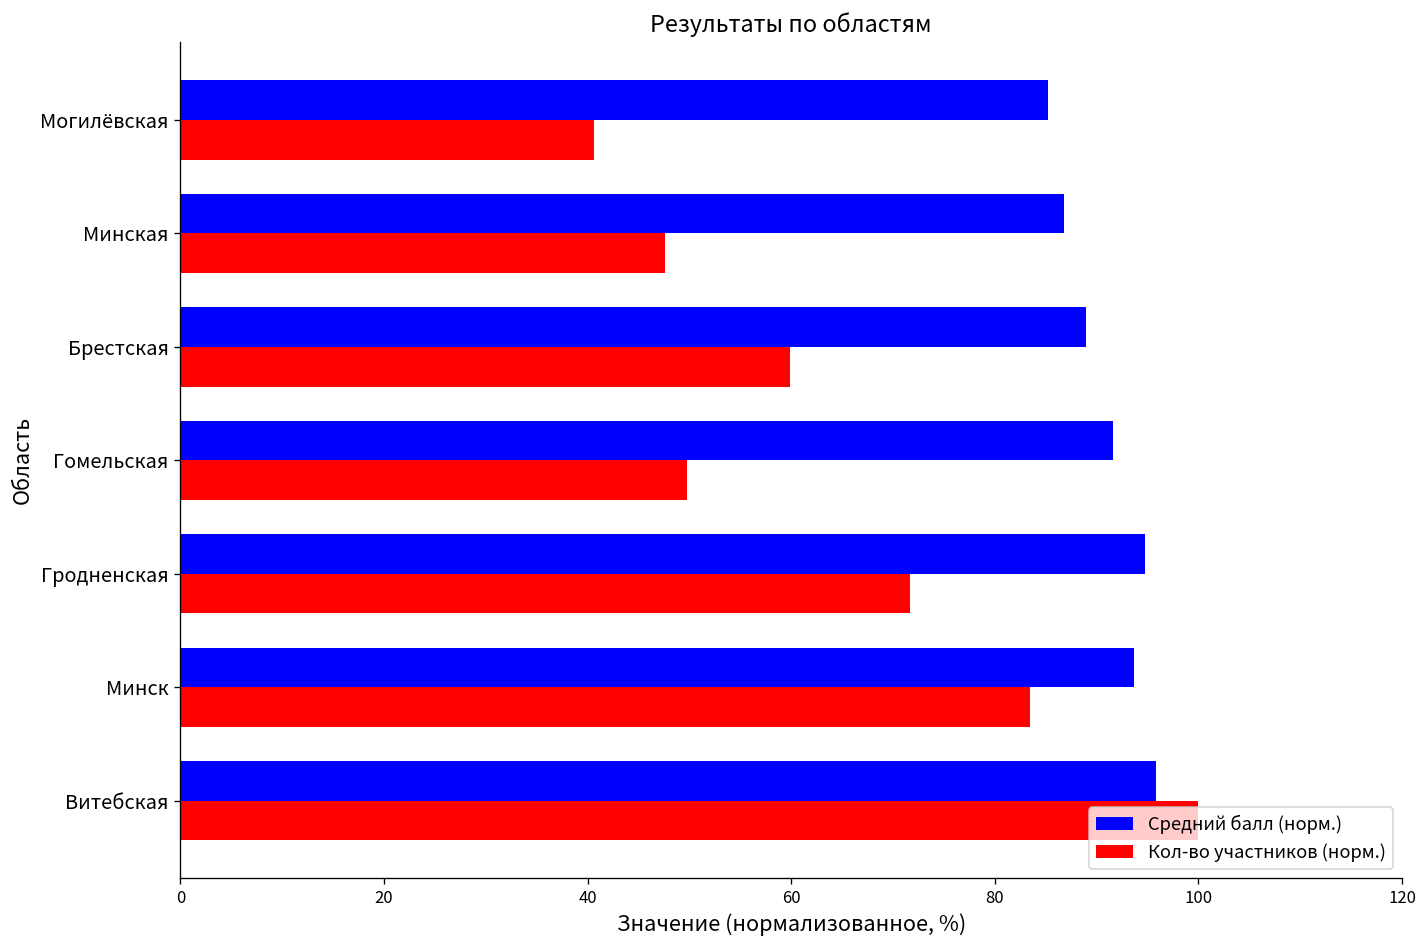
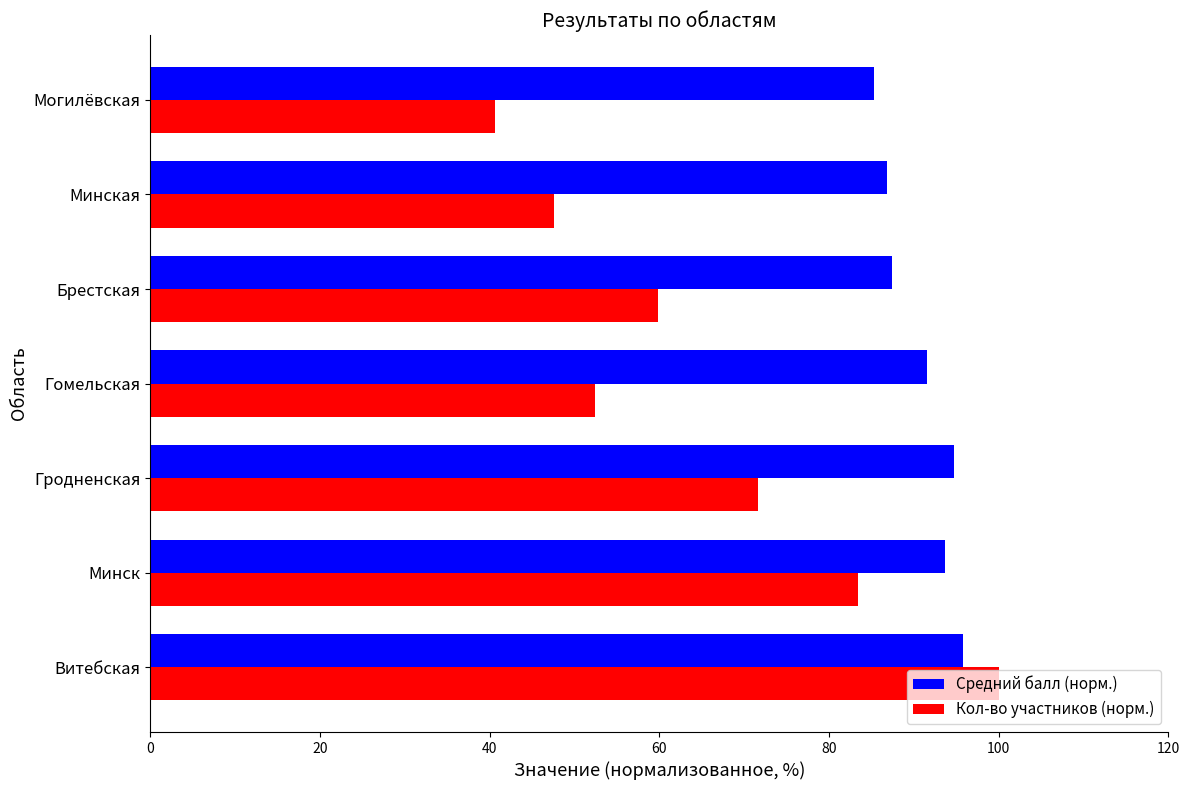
  {
    "Средний балл (норм.)": {
      "Могилёвская": 85,
      "Минская": 87,
-     "Брестская": 89,
+     "Брестская": 87,
      "Гомельская": 92,
      "Гродненская": 95,
      "Минск": 94,
      "Витебская": 96
    },
    "Кол-во участников (норм.)": {
      "Могилёвская": 41,
      "Минская": 48,
      "Брестская": 60,
-     "Гомельская": 50,
+     "Гомельская": 52,
      "Гродненская": 72,
      "Минск": 83
    }
  }
